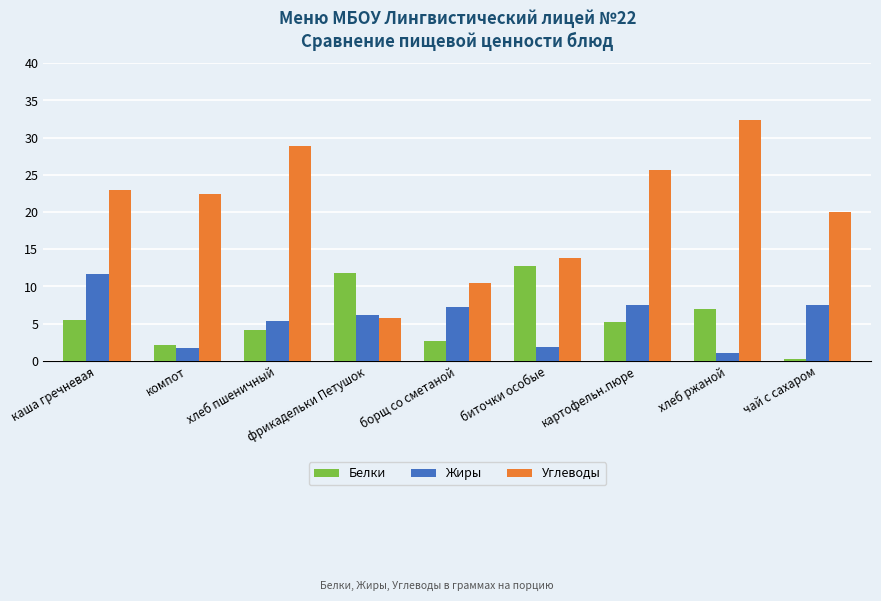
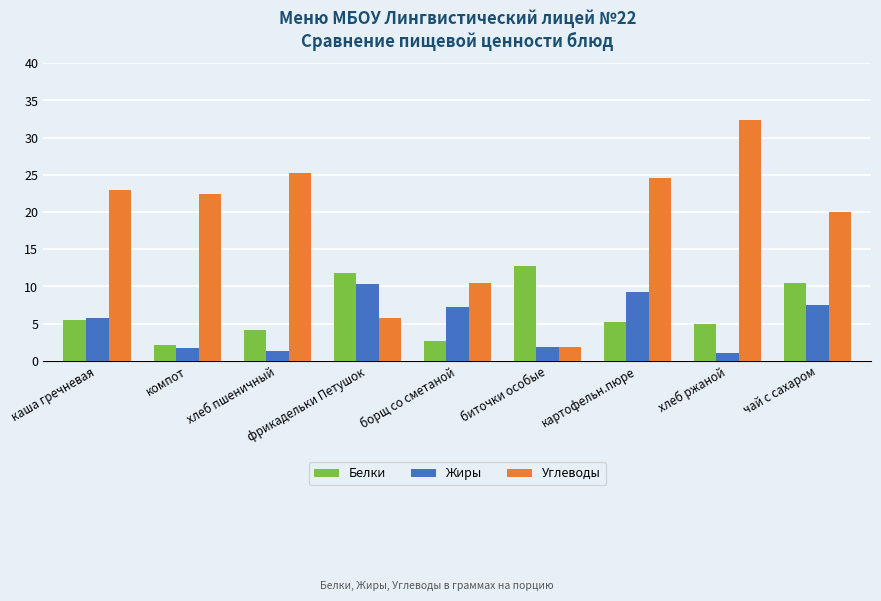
  {
    "Белки": {
      "каша гречневая": 6,
      "компот": 2,
      "хлеб пшеничный": 4,
      "фрикадельки Петушок": 12,
      "борщ со сметаной": 3,
      "биточки особые": 13,
      "картофельн.пюре": 5,
-     "хлеб ржаной": 7,
-     "чай с сахаром": 0
+     "хлеб ржаной": 5,
+     "чай с сахаром": 10
    },
    "Жиры": {
-     "каша гречневая": 12,
+     "каша гречневая": 6,
      "компот": 2,
-     "хлеб пшеничный": 5,
-     "фрикадельки Петушок": 6,
+     "хлеб пшеничный": 1,
+     "фрикадельки Петушок": 10,
      "борщ со сметаной": 7,
      "биточки особые": 2,
-     "картофельн.пюре": 8,
+     "картофельн.пюре": 9,
      "хлеб ржаной": 1,
      "чай с сахаром": 8
    },
    "Углеводы": {
      "каша гречневая": 23,
      "компот": 22,
-     "хлеб пшеничный": 29,
+     "хлеб пшеничный": 25,
      "фрикадельки Петушок": 6,
      "борщ со сметаной": 11,
-     "биточки особые": 14,
-     "картофельн.пюре": 26,
+     "биточки особые": 2,
+     "картофельн.пюре": 25,
      "хлеб ржаной": 32,
      "чай с сахаром": 20
    }
  }
